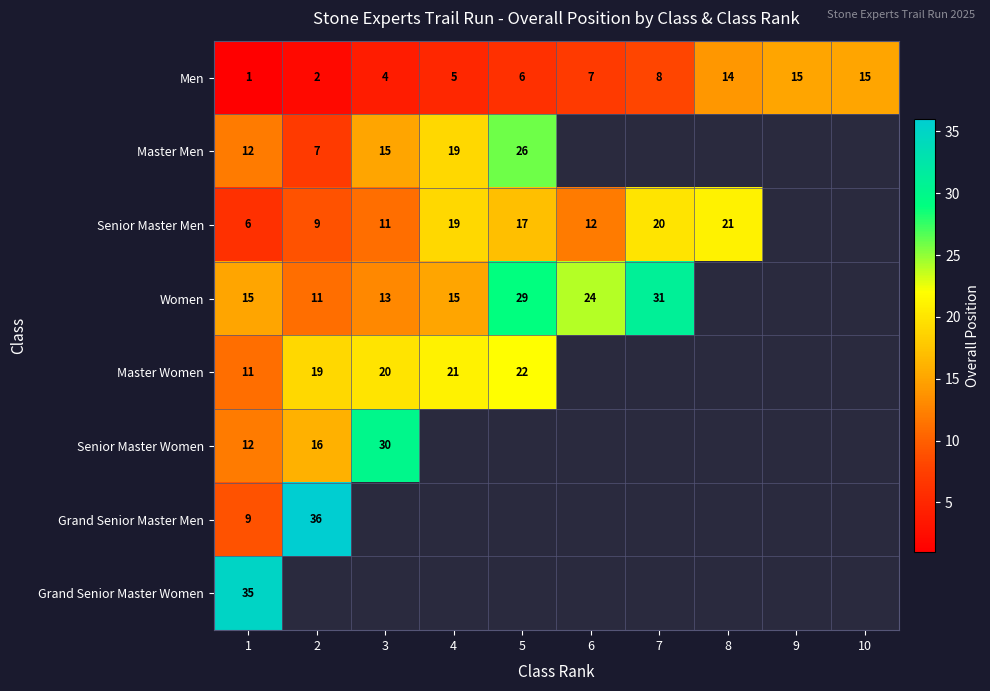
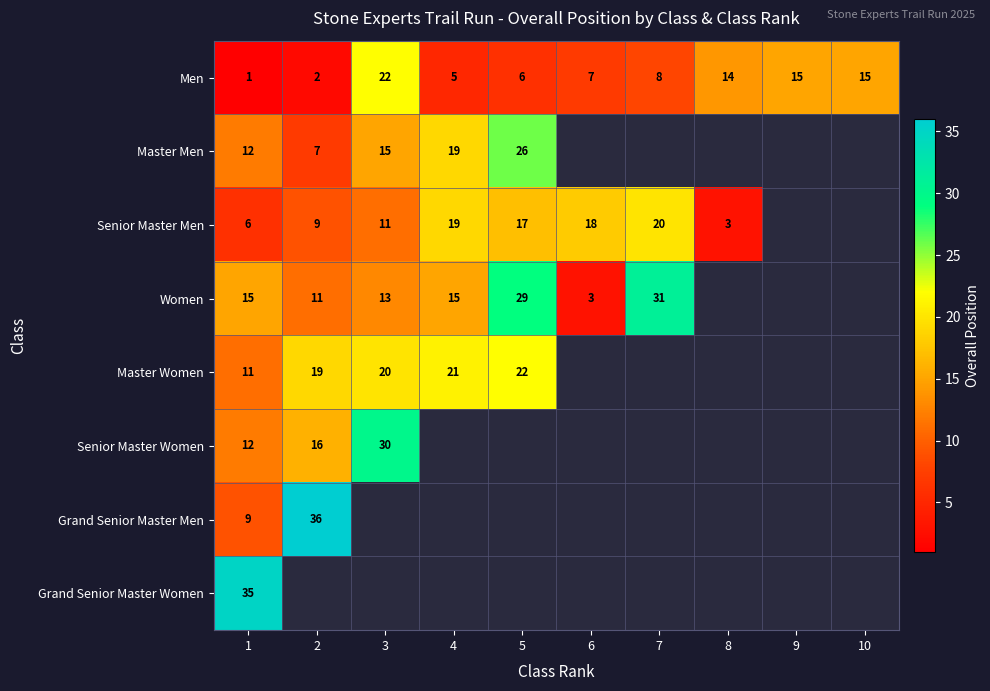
  {
    "Men": {
      "1": 1,
      "2": 2,
-     "3": 4,
+     "3": 22,
      "4": 5,
      "5": 6,
      "6": 7,
      "7": 8,
      "8": 14,
      "9": 15,
      "10": 15
    },
    "Master Men": {
      "1": 12,
      "2": 7,
      "3": 15,
      "4": 19,
      "5": 26
    },
    "Senior Master Men": {
      "1": 6,
      "2": 9,
      "3": 11,
      "4": 19,
      "5": 17,
-     "6": 12,
+     "6": 18,
      "7": 20,
-     "8": 21
+     "8": 3
    },
    "Women": {
      "1": 15,
      "2": 11,
      "3": 13,
      "4": 15,
      "5": 29,
-     "6": 24,
+     "6": 3,
      "7": 31
    },
    "Master Women": {
      "1": 11,
      "2": 19,
      "3": 20,
      "4": 21,
      "5": 22
    },
    "Senior Master Women": {
      "1": 12,
      "2": 16,
      "3": 30
    },
    "Grand Senior Master Men": {
      "1": 9,
      "2": 36
    },
    "Grand Senior Master Women": {
      "1": 35
    }
  }
